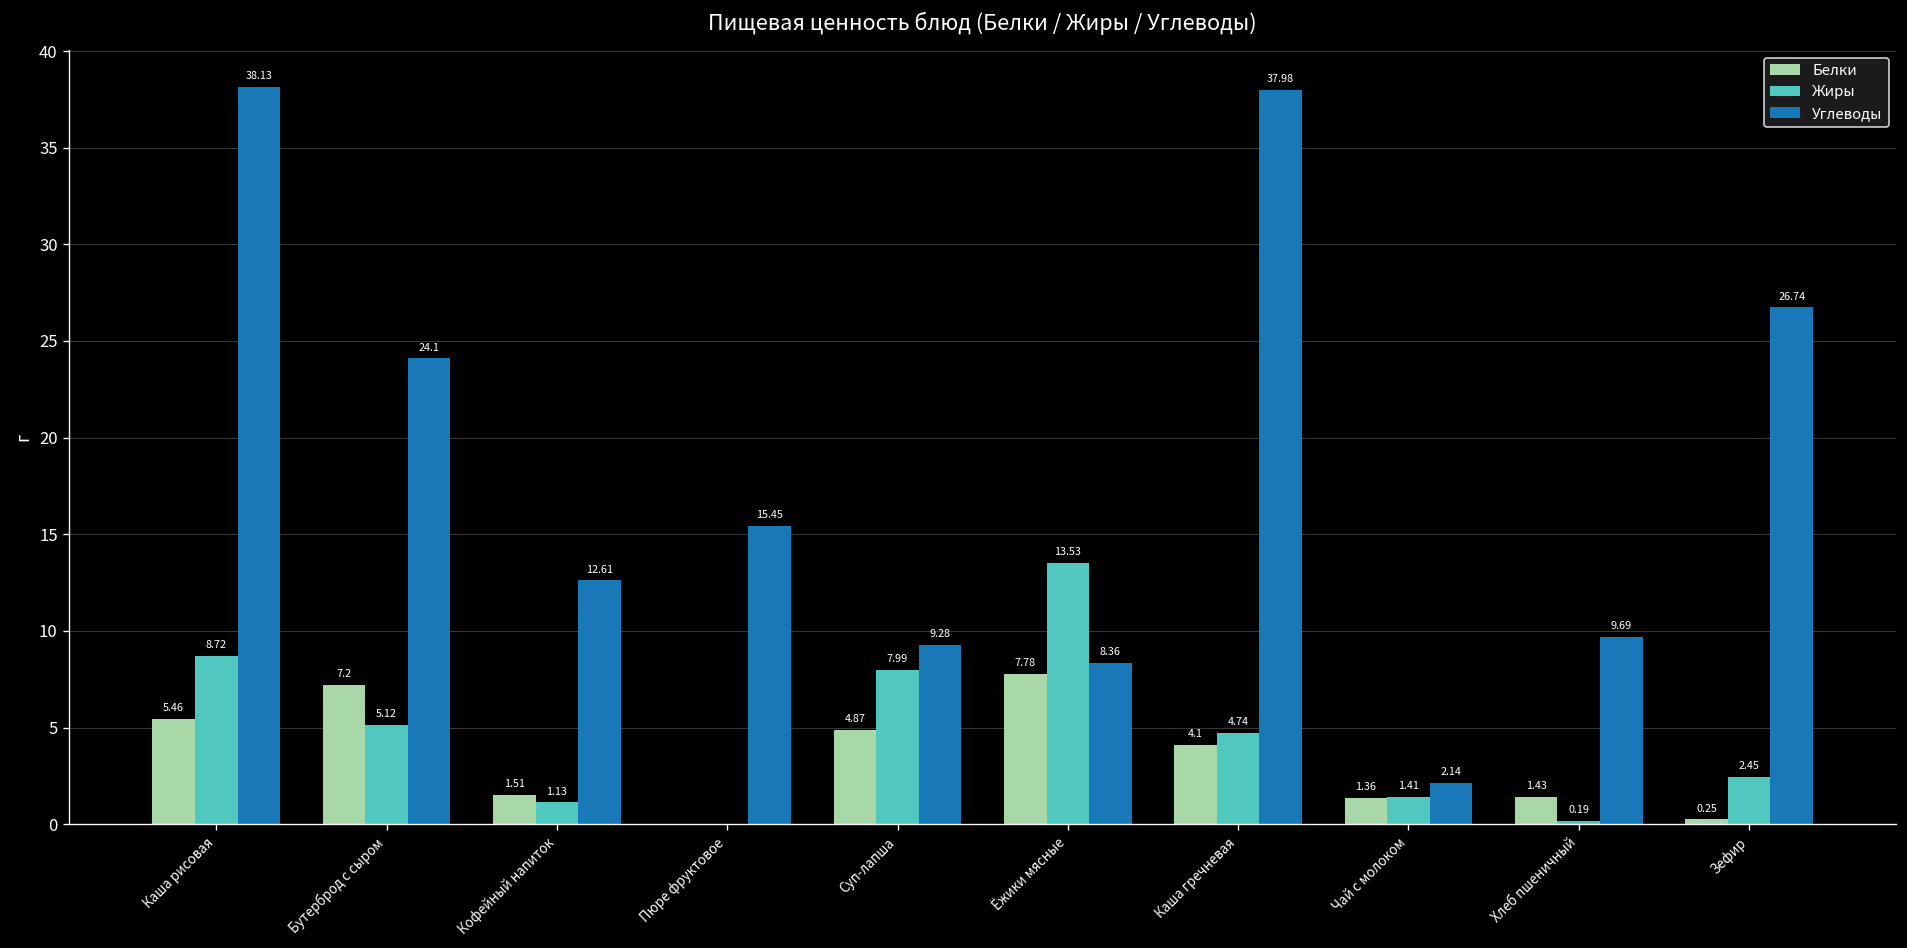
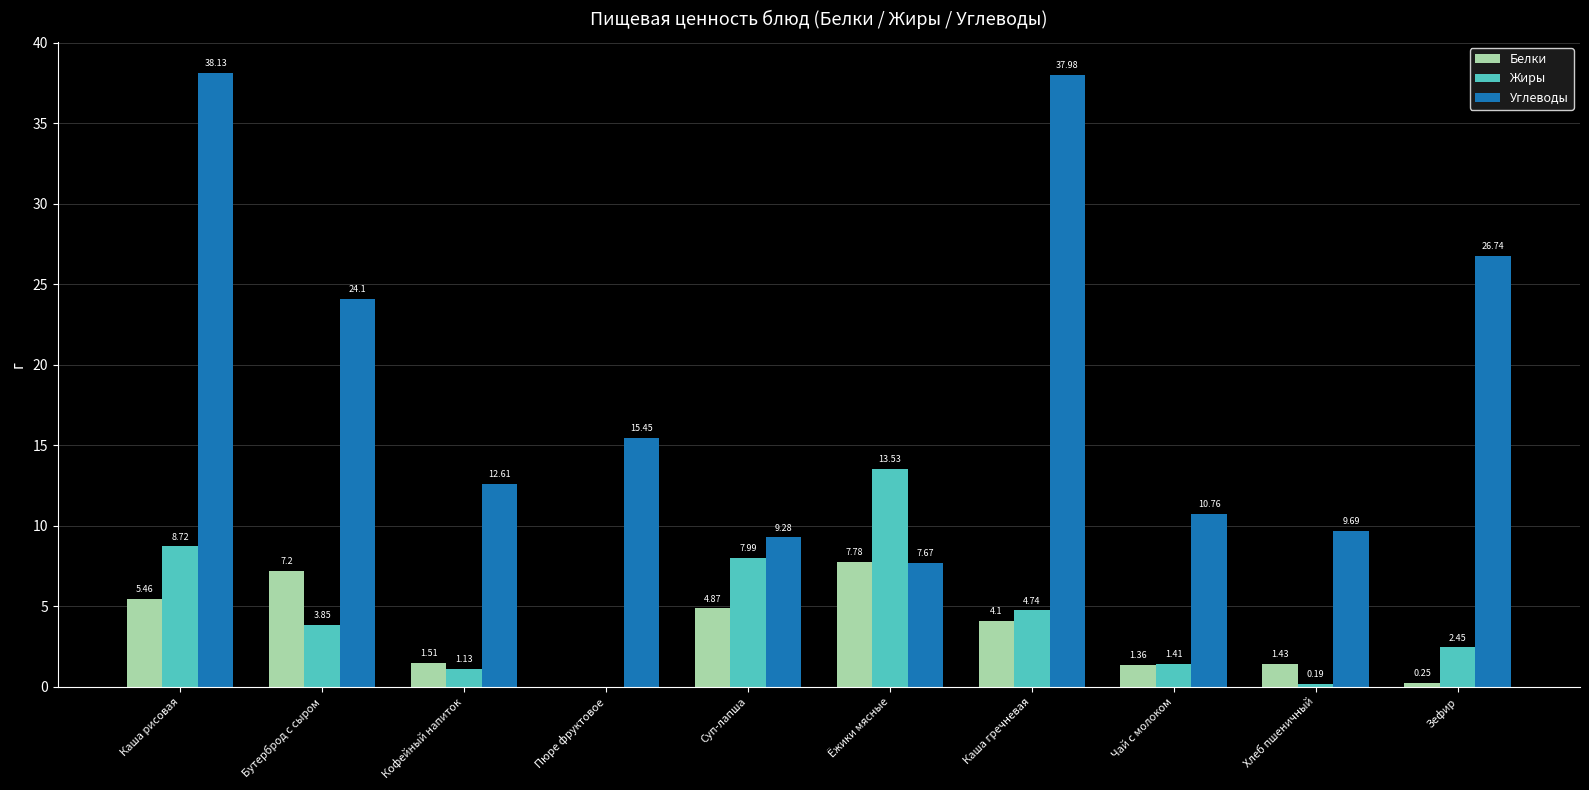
  {
    "Белки": {
      "Каша рисовая": 5.46,
      "Бутерброд с сыром": 7.2,
      "Кофейный напиток": 1.51,
      "Суп-лапша": 4.87,
      "Ёжики мясные": 7.78,
      "Каша гречневая": 4.1,
      "Чай с молоком": 1.36,
      "Хлеб пшеничный": 1.43,
      "Зефир": 0.25
    },
    "Жиры": {
      "Каша рисовая": 8.72,
-     "Бутерброд с сыром": 5.12,
+     "Бутерброд с сыром": 3.85,
      "Кофейный напиток": 1.13,
      "Суп-лапша": 7.99,
      "Ёжики мясные": 13.53,
      "Каша гречневая": 4.74,
      "Чай с молоком": 1.41,
      "Хлеб пшеничный": 0.19,
      "Зефир": 2.45
    },
    "Углеводы": {
      "Каша рисовая": 38.13,
      "Бутерброд с сыром": 24.1,
      "Кофейный напиток": 12.61,
      "Пюре фруктовое": 15.45,
      "Суп-лапша": 9.28,
-     "Ёжики мясные": 8.36,
+     "Ёжики мясные": 7.67,
      "Каша гречневая": 37.98,
-     "Чай с молоком": 2.14,
+     "Чай с молоком": 10.76,
      "Хлеб пшеничный": 9.69,
      "Зефир": 26.74
    }
  }
